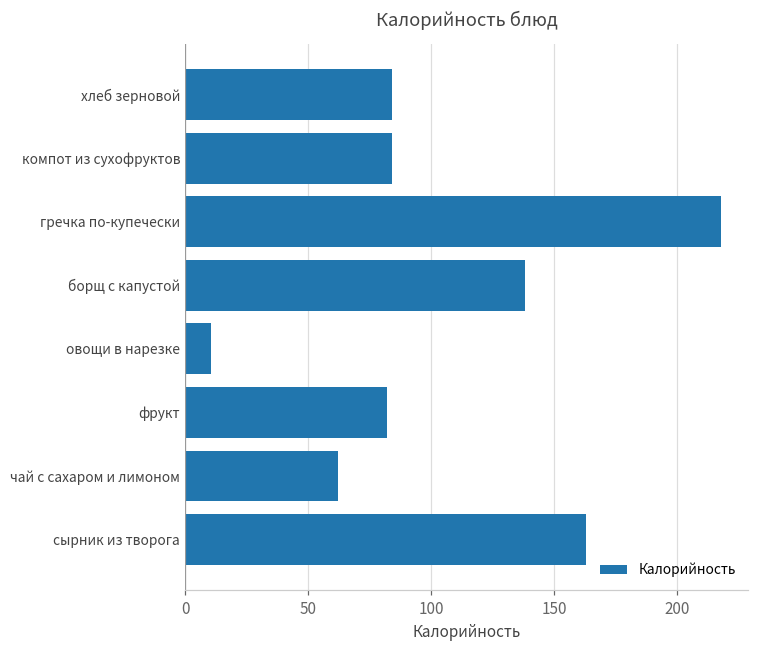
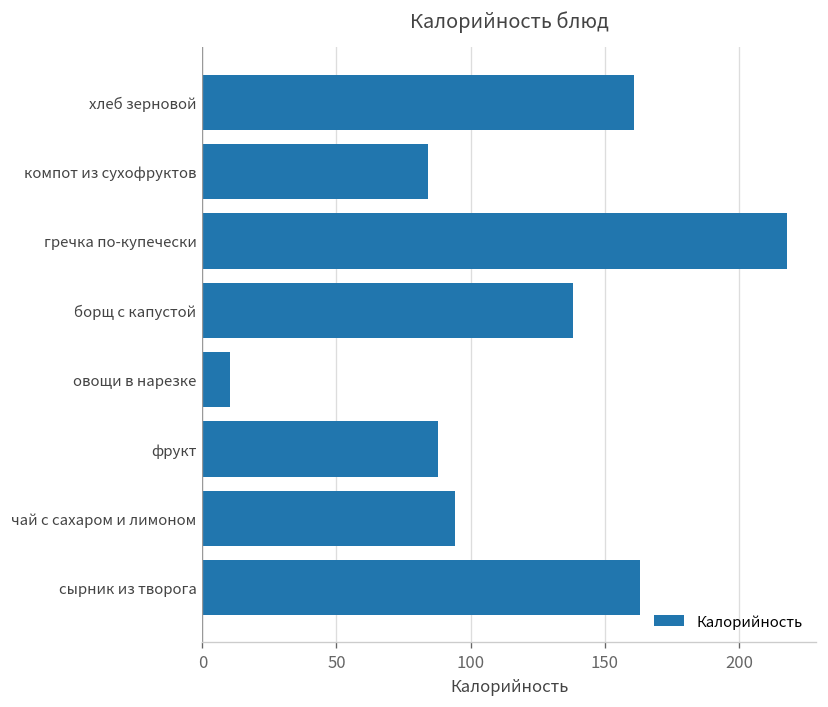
  {
-   "хлеб зерновой": 84,
+   "хлеб зерновой": 161,
    "компот из сухофруктов": 84,
    "гречка по-купечески": 218,
    "борщ с капустой": 138,
    "овощи в нарезке": 10,
-   "фрукт": 82,
-   "чай с сахаром и лимоном": 62,
+   "фрукт": 88,
+   "чай с сахаром и лимоном": 94,
    "сырник из творога": 163
  }
